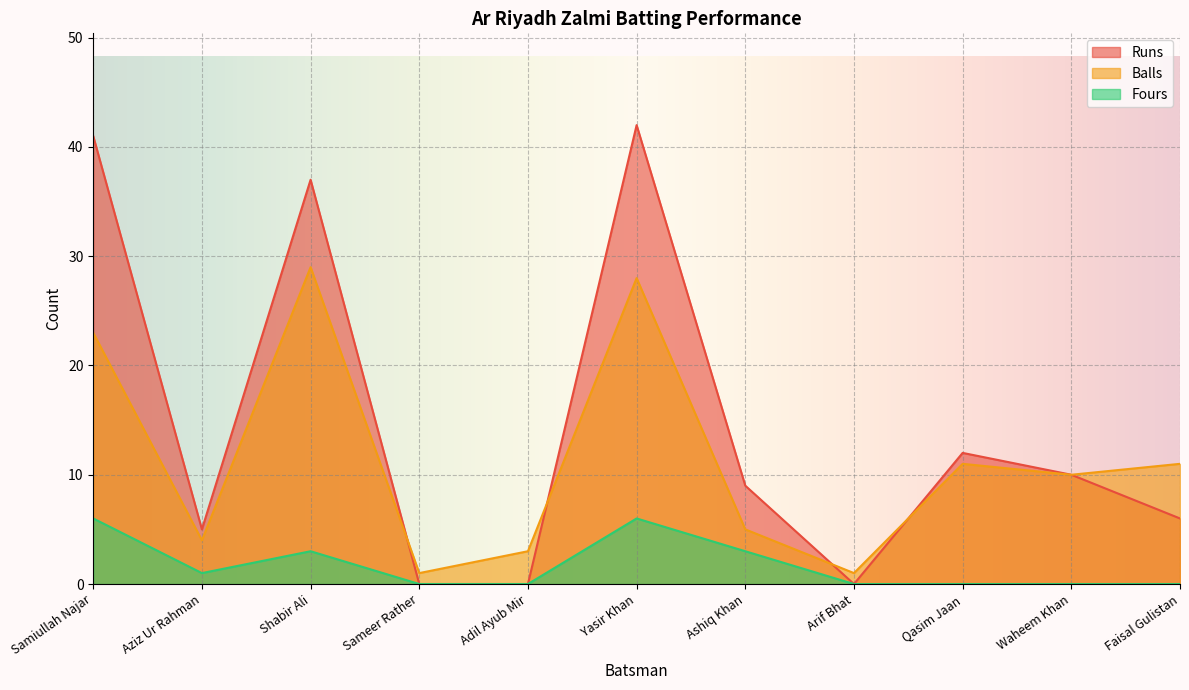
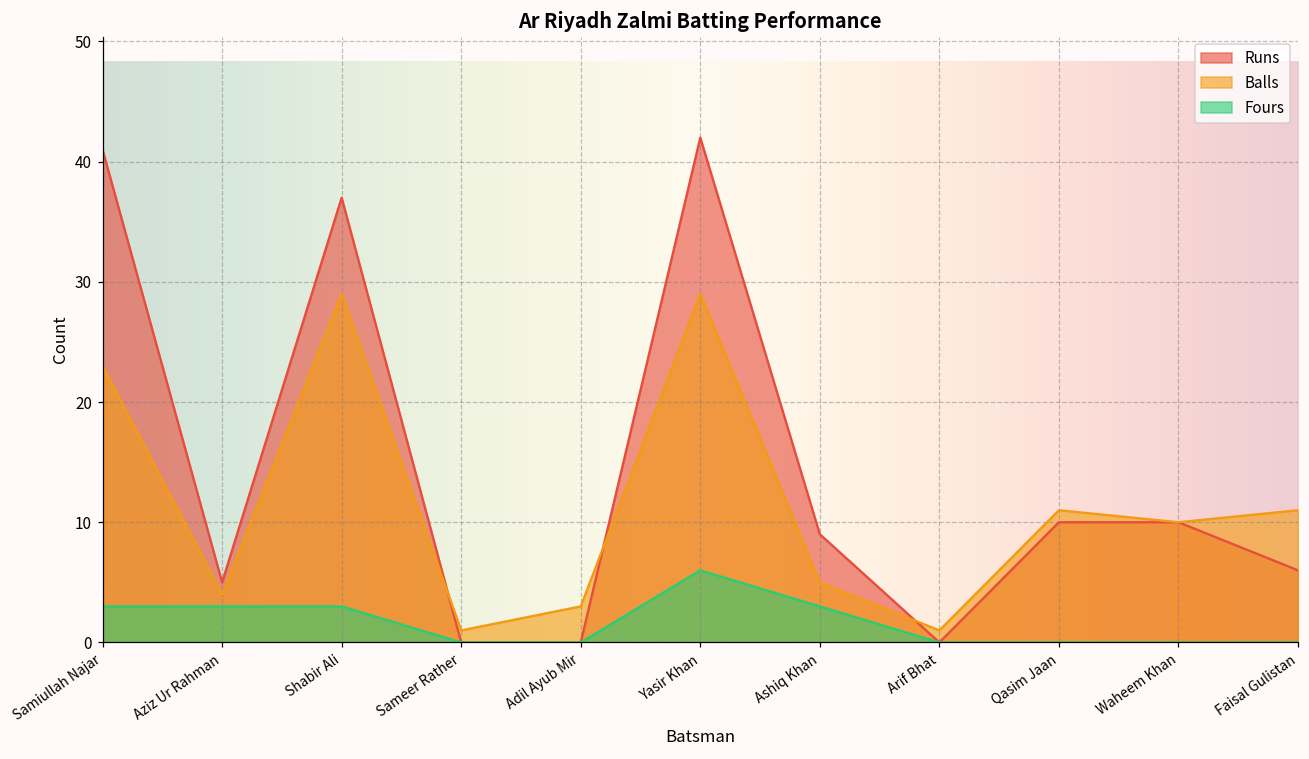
  {
    "Runs": {
      "Samiullah Najar": 41,
      "Aziz Ur Rahman": 5,
      "Shabir Ali": 37,
      "Yasir Khan": 42,
      "Ashiq Khan": 9,
-     "Qasim Jaan": 12,
+     "Qasim Jaan": 10,
      "Faisal Gulistan": 6
    },
    "Balls": {
      "Samiullah Najar": 23,
      "Aziz Ur Rahman": 4,
      "Shabir Ali": 29,
      "Sameer Rather": 1,
      "Adil Ayub Mir": 3,
-     "Yasir Khan": 28,
+     "Yasir Khan": 29,
      "Ashiq Khan": 5,
      "Arif Bhat": 1,
      "Qasim Jaan": 11,
      "Faisal Gulistan": 11
    },
    "Fours": {
-     "Samiullah Najar": 6,
-     "Aziz Ur Rahman": 1,
+     "Samiullah Najar": 3,
+     "Aziz Ur Rahman": 3,
      "Shabir Ali": 3,
      "Yasir Khan": 6,
      "Ashiq Khan": 3,
      "Qasim Jaan": 0,
      "Waheem Khan": 0,
      "Faisal Gulistan": 0
    }
  }
